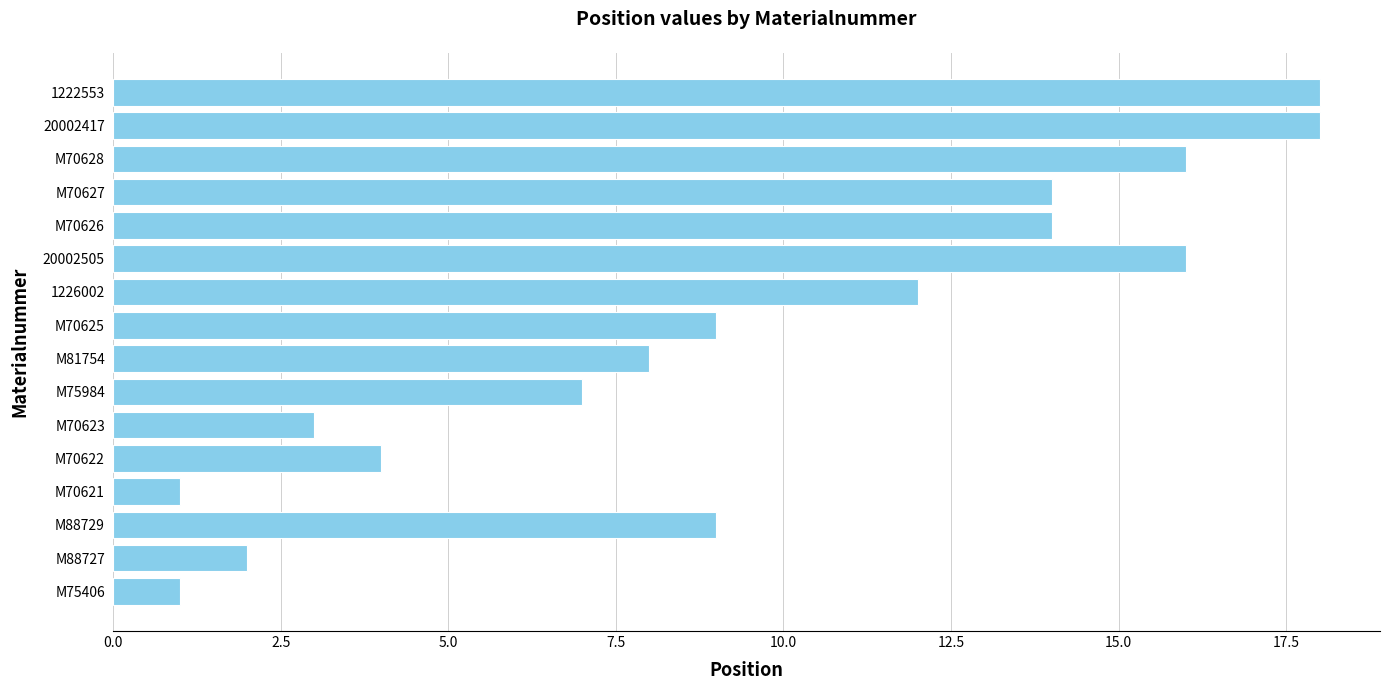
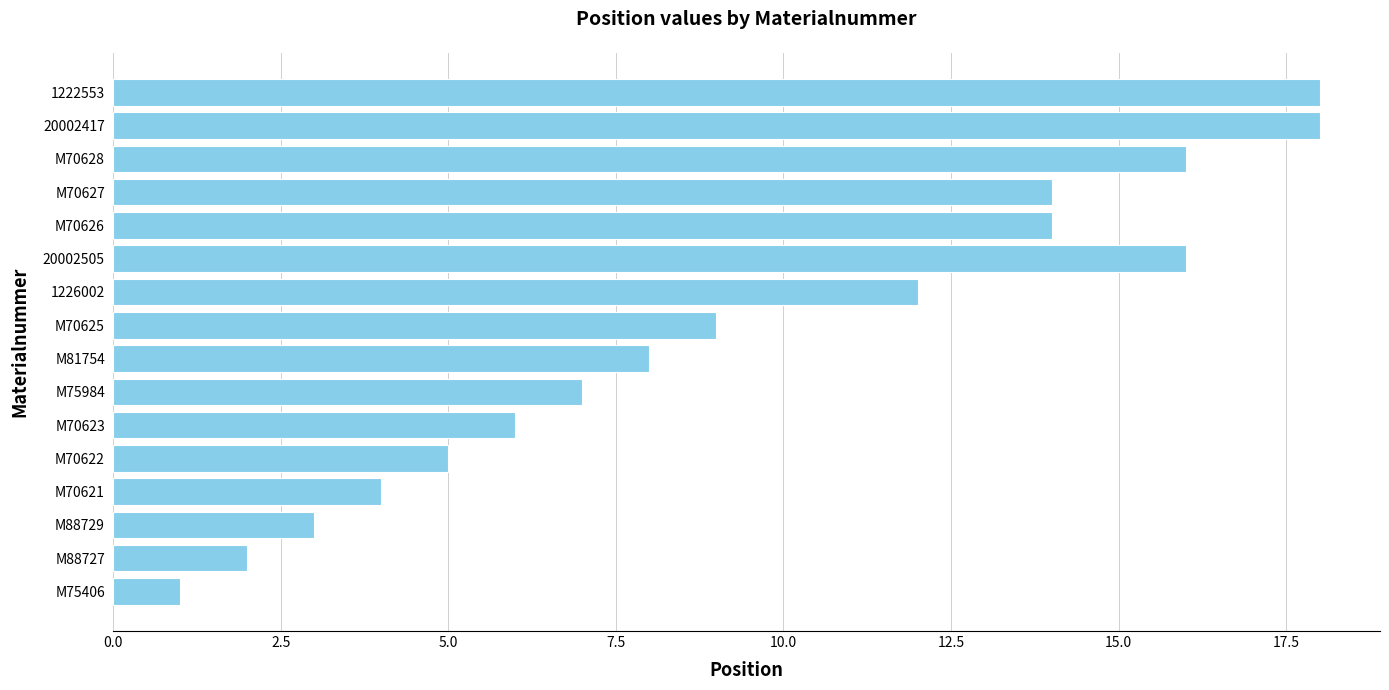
  {
    "1222553": 18,
    "20002417": 18,
    "M70628": 16,
    "M70627": 14,
    "M70626": 14,
    "20002505": 16,
    "1226002": 12,
    "M70625": 9,
    "M81754": 8,
    "M75984": 7,
-   "M70623": 3,
-   "M70622": 4,
-   "M70621": 1,
-   "M88729": 9,
+   "M70623": 6,
+   "M70622": 5,
+   "M70621": 4,
+   "M88729": 3,
    "M88727": 2,
    "M75406": 1
  }
